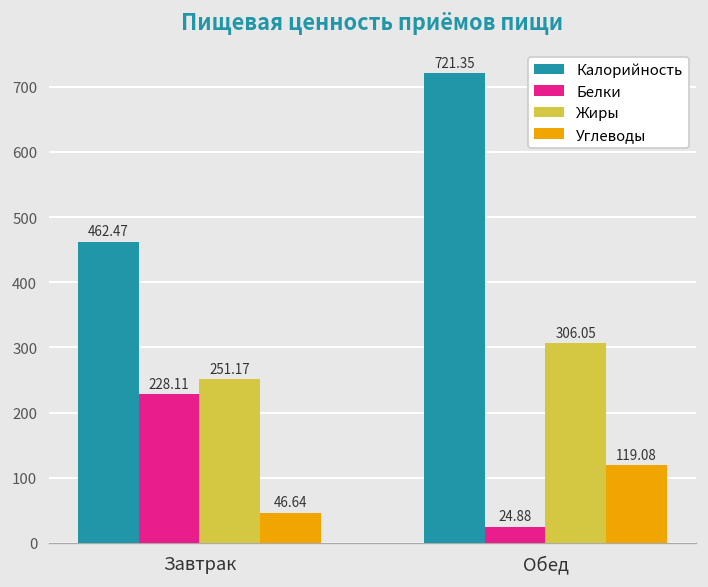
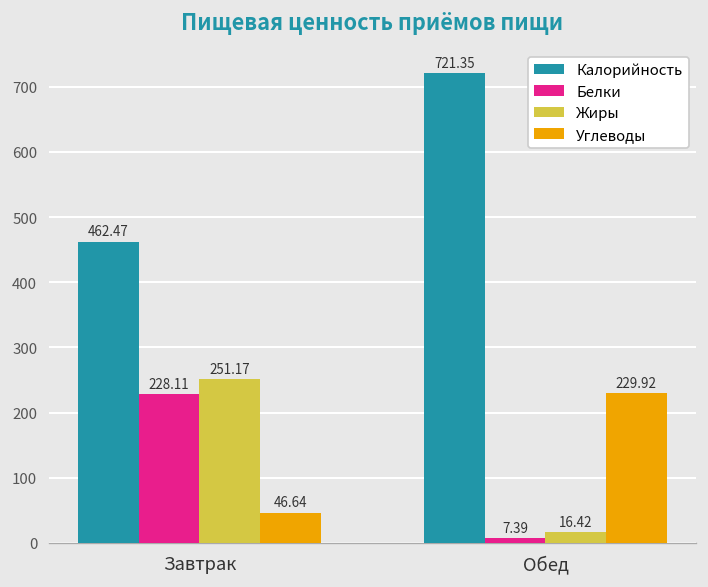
  {
    "Калорийность": {
      "Завтрак": 462.47,
      "Обед": 721.35
    },
    "Белки": {
      "Завтрак": 228.11,
-     "Обед": 24.88
+     "Обед": 7.39
    },
    "Жиры": {
      "Завтрак": 251.17,
-     "Обед": 306.05
+     "Обед": 16.42
    },
    "Углеводы": {
      "Завтрак": 46.64,
-     "Обед": 119.08
+     "Обед": 229.92
    }
  }
